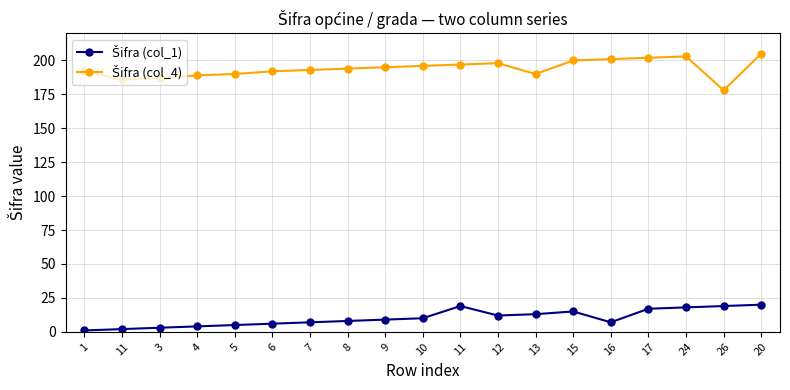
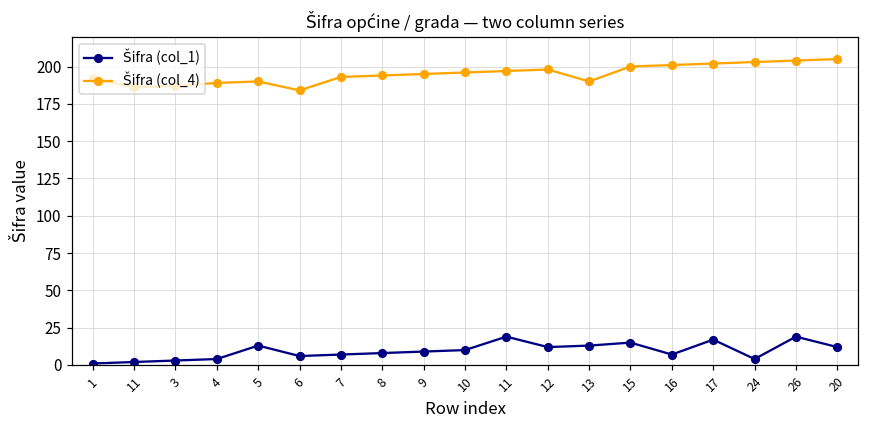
  {
    "Šifra (col_1)": {
      "1": 1,
      "3": 3,
      "4": 4,
-     "5": 5,
+     "5": 13,
      "6": 6,
      "7": 7,
      "8": 8,
      "9": 9,
      "10": 10,
      "12": 12,
      "13": 13,
      "15": 15,
      "16": 7,
      "17": 17,
-     "24": 18,
+     "24": 4,
      "26": 19,
-     "20": 20
+     "20": 12
    },
    "Šifra (col_4)": {
      "4": 189,
      "5": 190,
-     "6": 192,
+     "6": 184,
      "7": 193,
      "8": 194,
      "9": 195,
      "10": 196,
      "12": 198,
      "13": 190,
      "15": 200,
      "16": 201,
      "17": 202,
      "24": 203,
-     "26": 178,
+     "26": 204,
      "20": 205
    }
  }
